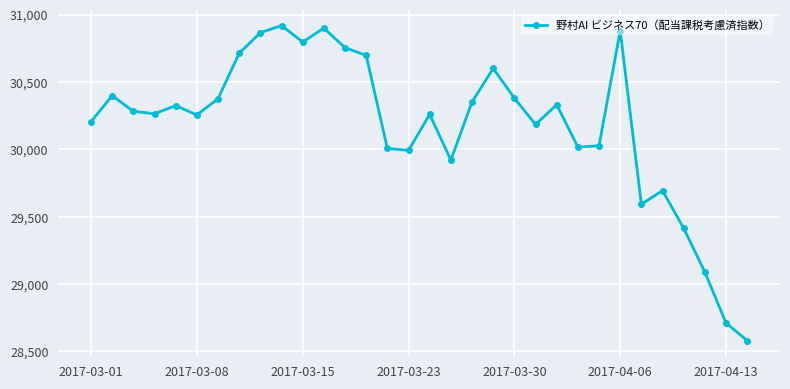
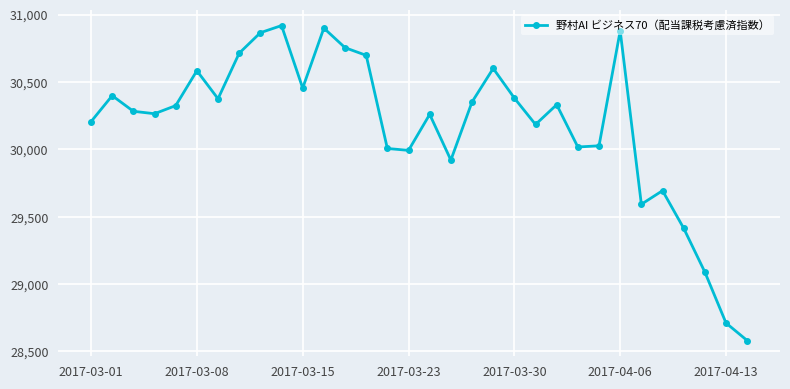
  {
    "2017-03-01": "30,210",
-   "2017-03-08": "30,260",
-   "2017-03-15": "30,800",
+   "2017-03-08": "30,580",
+   "2017-03-15": "30,450",
    "2017-03-23": "29,990",
    "2017-03-30": "30,380",
    "2017-04-13": "28,710"
  }
